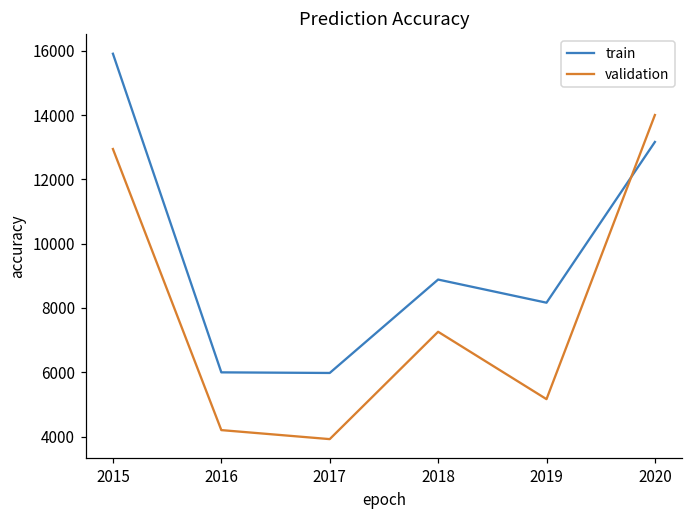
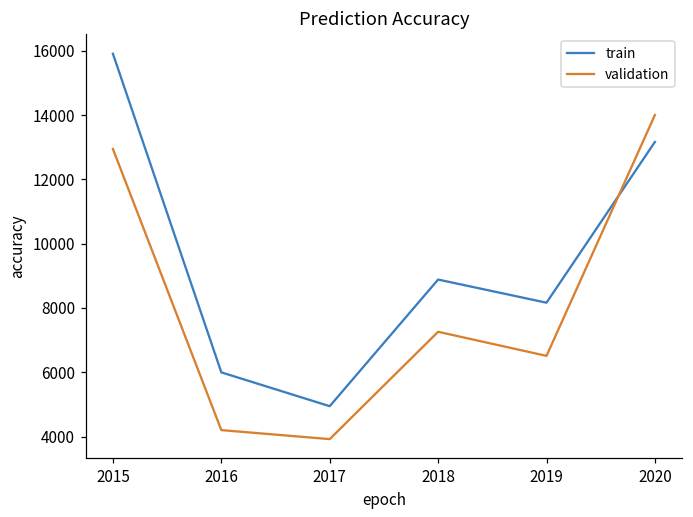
  {
    "train": {
      "2015": 15900,
      "2016": 6000,
-     "2017": 6000,
+     "2017": 4900,
      "2018": 8900,
      "2019": 8200,
      "2020": 13200
    },
    "validation": {
      "2015": 12900,
      "2016": 4200,
      "2017": 3900,
      "2018": 7300,
-     "2019": 5200,
+     "2019": 6500,
      "2020": 14000
    }
  }
